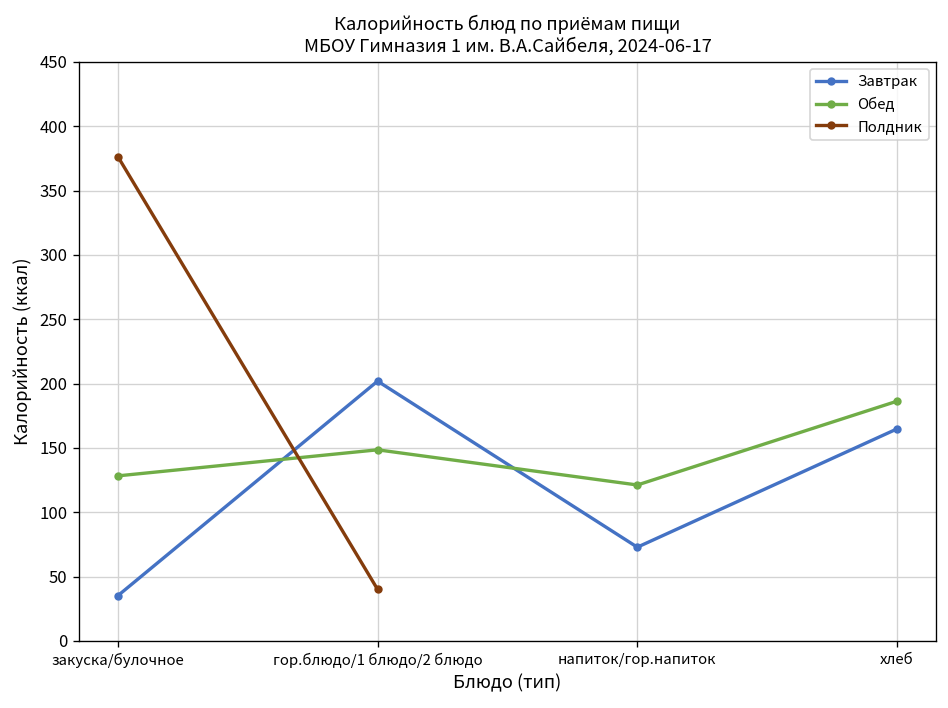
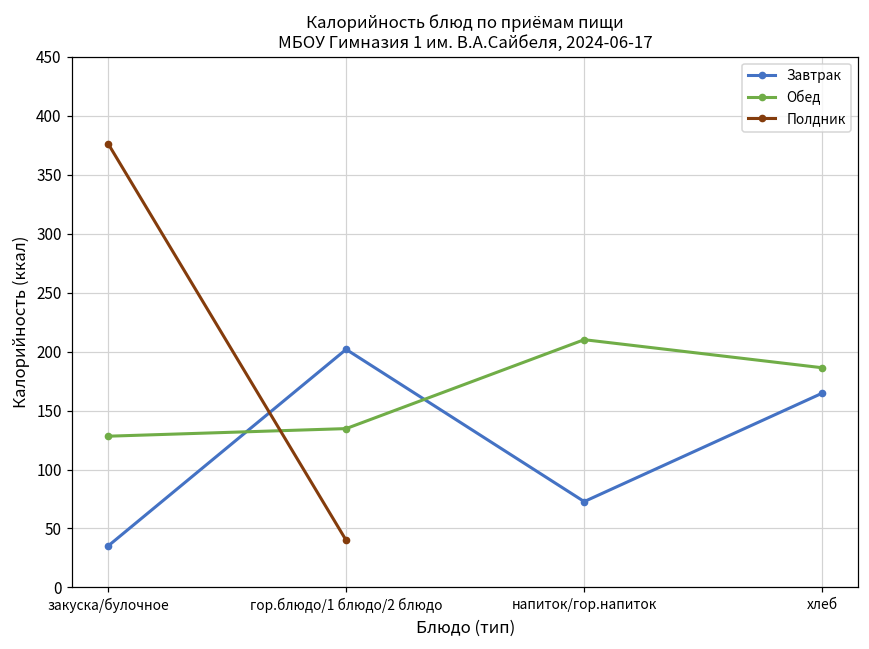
  {
    "Завтрак": {
      "закуска/булочное": 35,
      "гор.блюдо/1 блюдо/2 блюдо": 202,
      "напиток/гор.напиток": 73,
      "хлеб": 165
    },
    "Обед": {
      "закуска/булочное": 128,
-     "гор.блюдо/1 блюдо/2 блюдо": 149,
-     "напиток/гор.напиток": 121,
+     "гор.блюдо/1 блюдо/2 блюдо": 135,
+     "напиток/гор.напиток": 210,
      "хлеб": 186
    },
    "Полдник": {
      "закуска/булочное": 376,
      "гор.блюдо/1 блюдо/2 блюдо": 40
    }
  }
